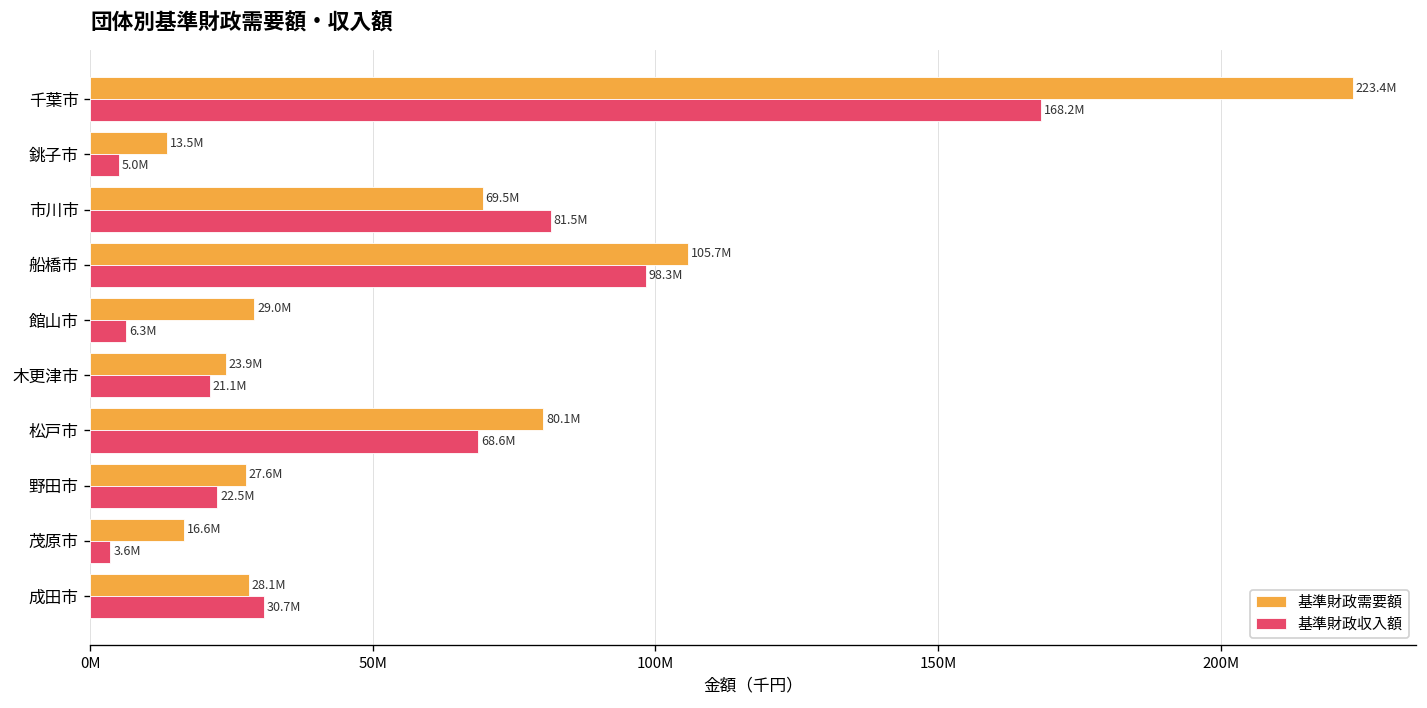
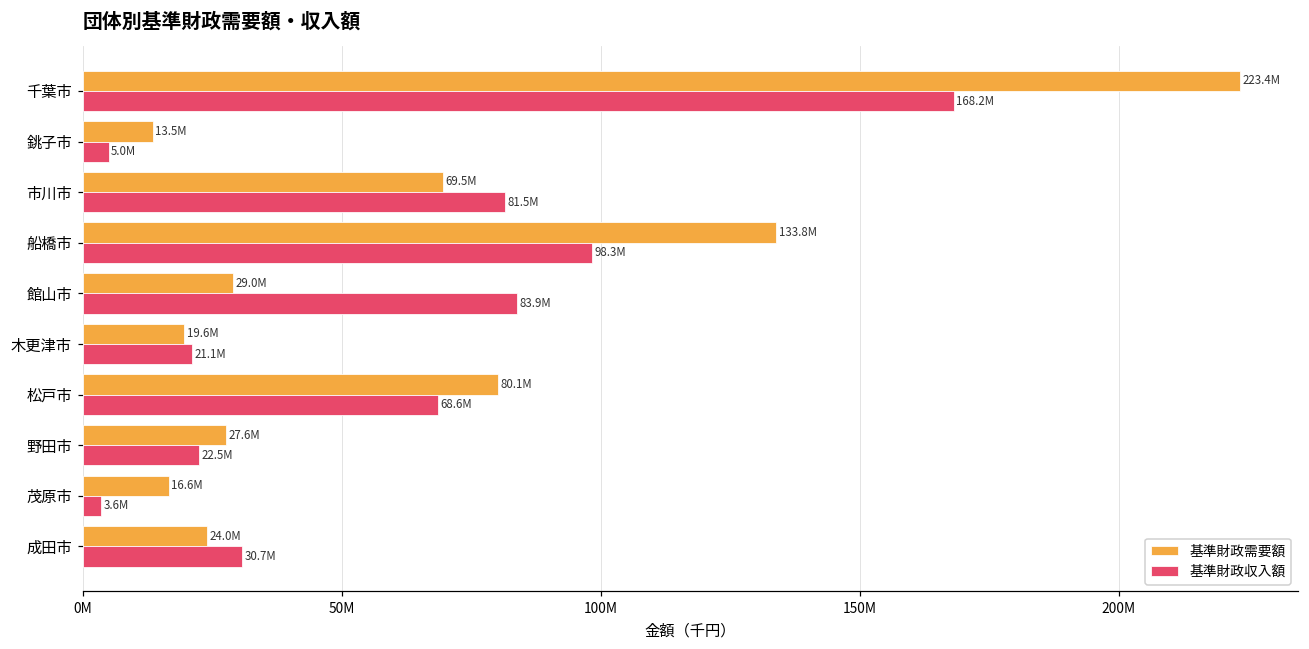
  {
    "基準財政需要額": {
      "千葉市": "223.4M",
      "銚子市": "13.5M",
      "市川市": "69.5M",
-     "船橋市": "105.7M",
+     "船橋市": "133.8M",
      "館山市": "29.0M",
-     "木更津市": "23.9M",
+     "木更津市": "19.6M",
      "松戸市": "80.1M",
      "野田市": "27.6M",
      "茂原市": "16.6M",
-     "成田市": "28.1M"
+     "成田市": "24.0M"
    },
    "基準財政収入額": {
      "千葉市": "168.2M",
      "銚子市": "5.0M",
      "市川市": "81.5M",
      "船橋市": "98.3M",
-     "館山市": "6.3M",
+     "館山市": "83.9M",
      "木更津市": "21.1M",
      "松戸市": "68.6M",
      "野田市": "22.5M",
      "茂原市": "3.6M",
      "成田市": "30.7M"
    }
  }
